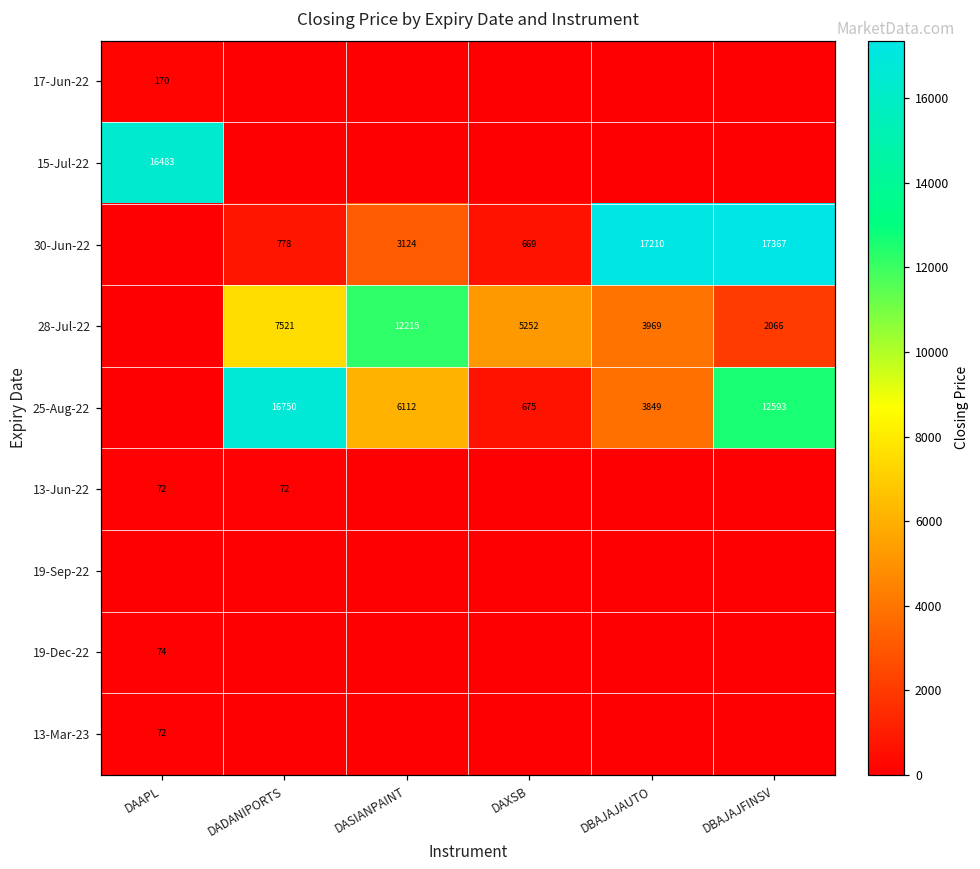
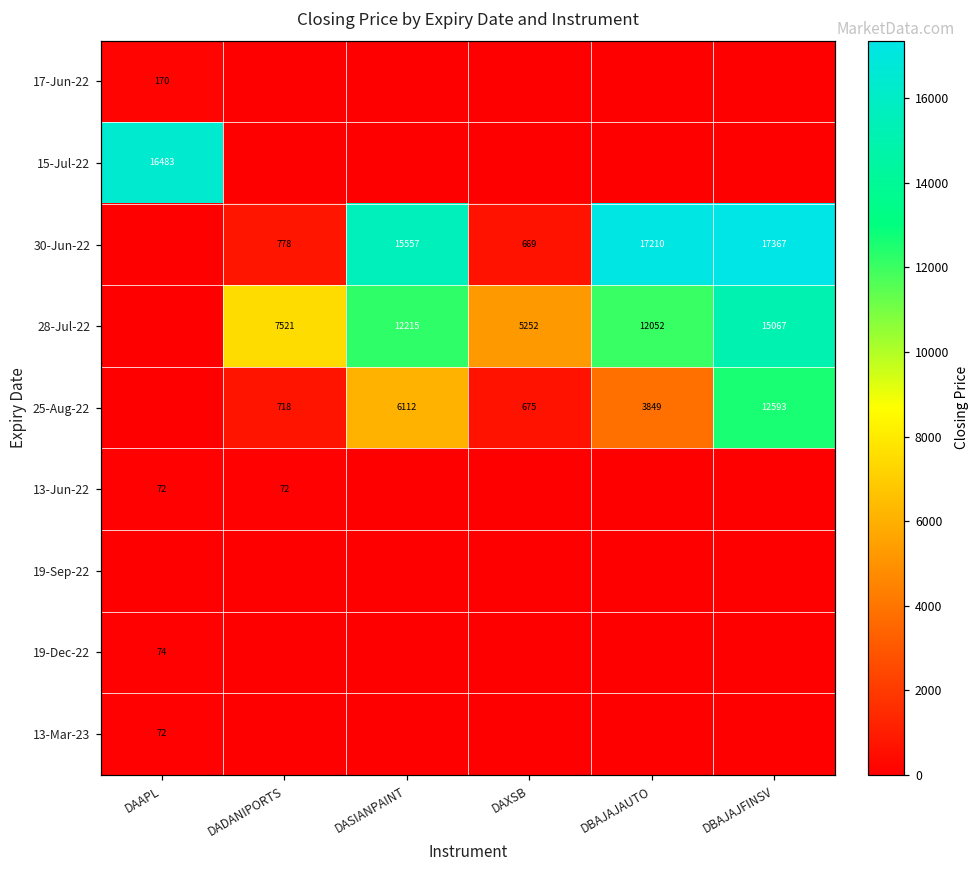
  {
    "17-Jun-22": {
      "DAAPL": 170
    },
    "15-Jul-22": {
      "DAAPL": 16483
    },
    "30-Jun-22": {
      "DADANIPORTS": 778,
-     "DASIANPAINT": 3124,
+     "DASIANPAINT": 15557,
      "DAXSB": 669,
      "DBAJAJAUTO": 17210,
      "DBAJAJFINSV": 17367
    },
    "28-Jul-22": {
      "DADANIPORTS": 7521,
      "DASIANPAINT": 12215,
      "DAXSB": 5252,
-     "DBAJAJAUTO": 3969,
-     "DBAJAJFINSV": 2066
+     "DBAJAJAUTO": 12052,
+     "DBAJAJFINSV": 15067
    },
    "25-Aug-22": {
-     "DADANIPORTS": 16750,
+     "DADANIPORTS": 718,
      "DASIANPAINT": 6112,
      "DAXSB": 675,
      "DBAJAJAUTO": 3849,
      "DBAJAJFINSV": 12593
    },
    "13-Jun-22": {
      "DAAPL": 72,
      "DADANIPORTS": 72
    },
    "19-Dec-22": {
      "DAAPL": 74
    },
    "13-Mar-23": {
      "DAAPL": 72
    }
  }
